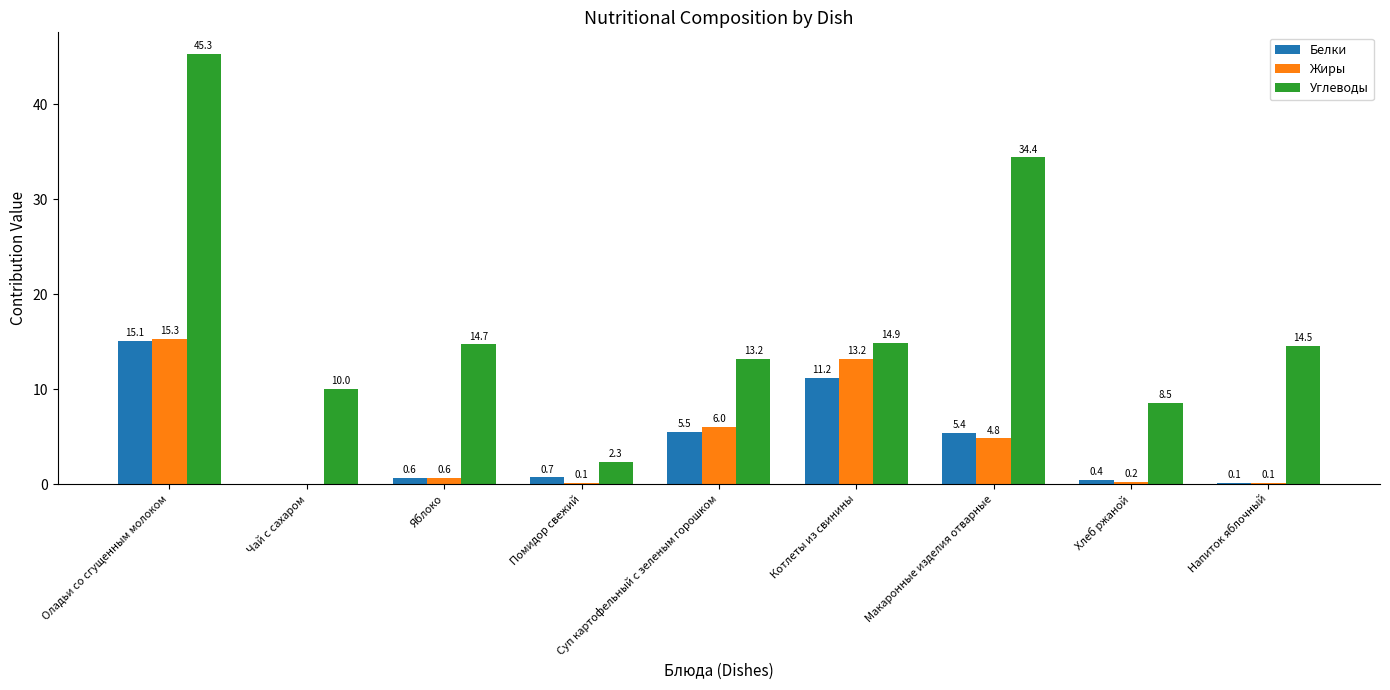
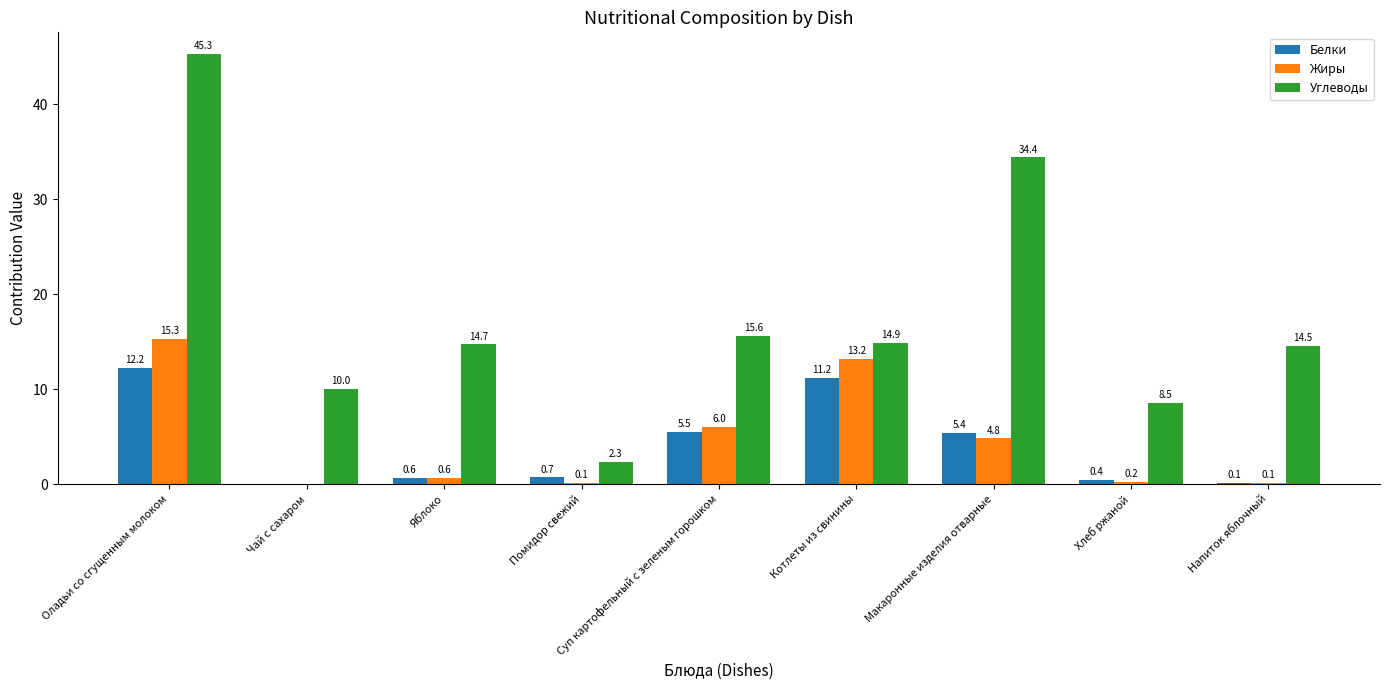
  {
    "Белки": {
-     "Оладьи со сгущенным молоком": 15.1,
+     "Оладьи со сгущенным молоком": 12.2,
      "Яблоко": 0.6,
      "Помидор свежий": 0.7,
      "Суп картофельный с зеленым горошком": 5.5,
      "Котлеты из свинины": 11.2,
      "Макаронные изделия отварные": 5.4,
      "Хлеб ржаной": 0.4,
      "Напиток яблочный": 0.1
    },
    "Жиры": {
      "Оладьи со сгущенным молоком": 15.3,
      "Яблоко": 0.6,
      "Помидор свежий": 0.1,
      "Суп картофельный с зеленым горошком": 6.0,
      "Котлеты из свинины": 13.2,
      "Макаронные изделия отварные": 4.8,
      "Хлеб ржаной": 0.2,
      "Напиток яблочный": 0.1
    },
    "Углеводы": {
      "Оладьи со сгущенным молоком": 45.3,
      "Чай с сахаром": 10.0,
      "Яблоко": 14.7,
      "Помидор свежий": 2.3,
-     "Суп картофельный с зеленым горошком": 13.2,
+     "Суп картофельный с зеленым горошком": 15.6,
      "Котлеты из свинины": 14.9,
      "Макаронные изделия отварные": 34.4,
      "Хлеб ржаной": 8.5,
      "Напиток яблочный": 14.5
    }
  }
